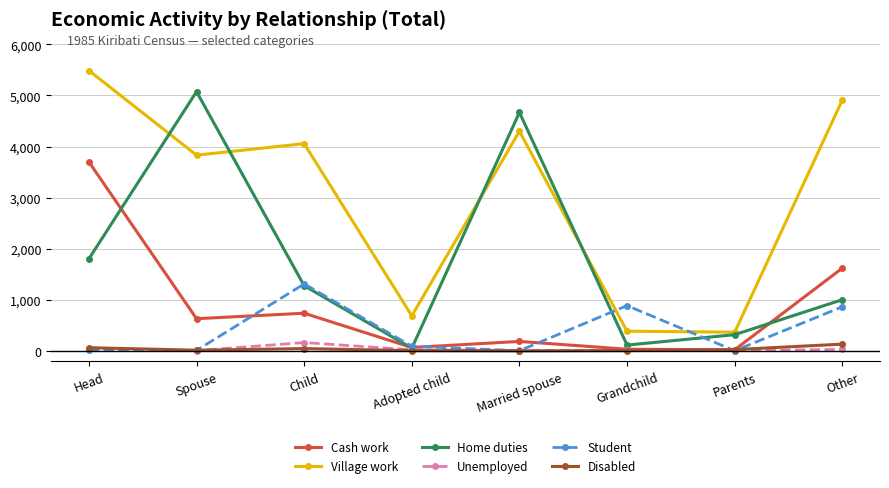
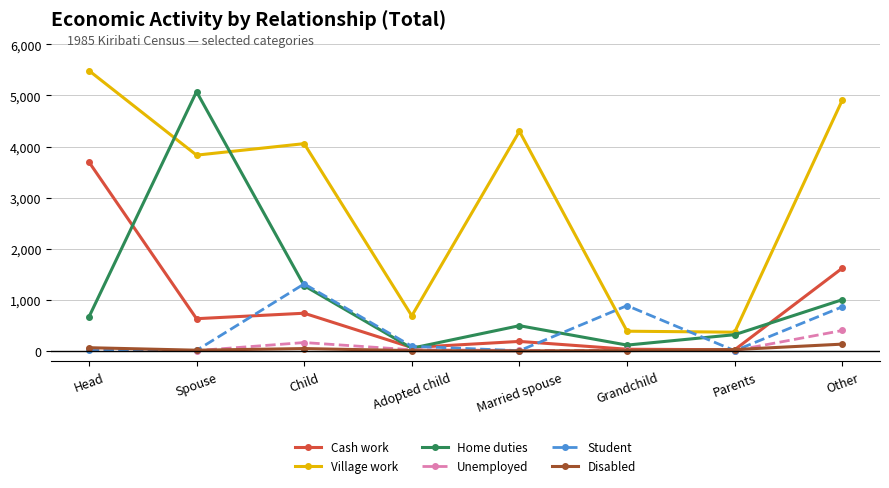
  {
    "Village work": {
      "Head": "5,500",
      "Spouse": "3,800",
      "Child": "4,100",
      "Adopted child": "700",
      "Married spouse": "4,300",
      "Grandchild": "400",
      "Other": "4,900"
    },
    "Home duties": {
-     "Head": "1,800",
+     "Head": "700",
      "Spouse": "5,100",
-     "Married spouse": "4,700",
+     "Married spouse": "500",
      "Grandchild": "100",
      "Other": "1,000"
    },
    "Unemployed": {
      "Child": "200",
-     "Other": "0"
+     "Other": "400"
    },
    "Student": {
      "Grandchild": "900",
      "Other": "900"
    }
  }
